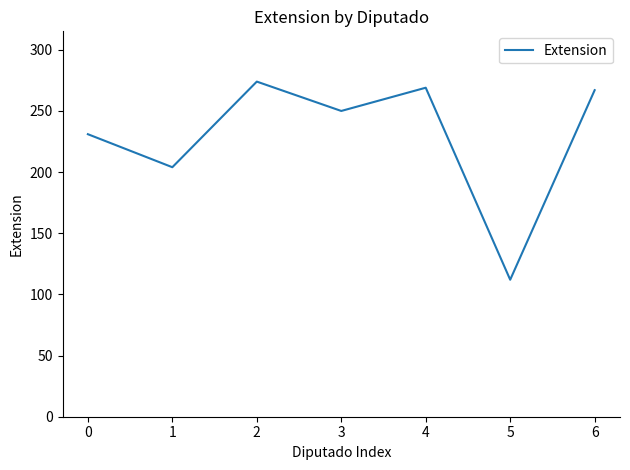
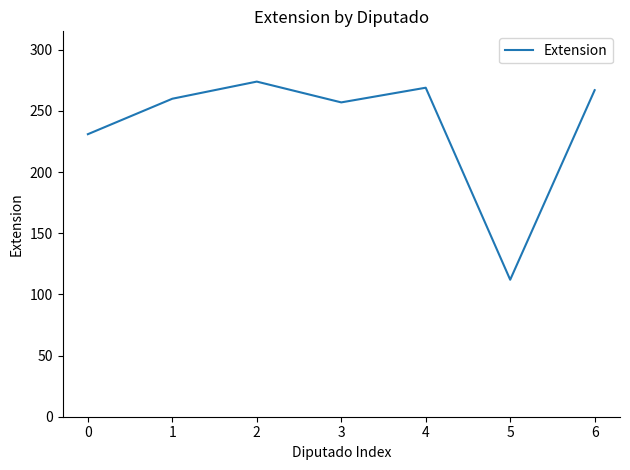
  {
    "0": 231,
-   "1": 204,
+   "1": 260,
    "2": 274,
-   "3": 250,
+   "3": 257,
    "4": 269,
    "5": 112,
    "6": 267
  }
